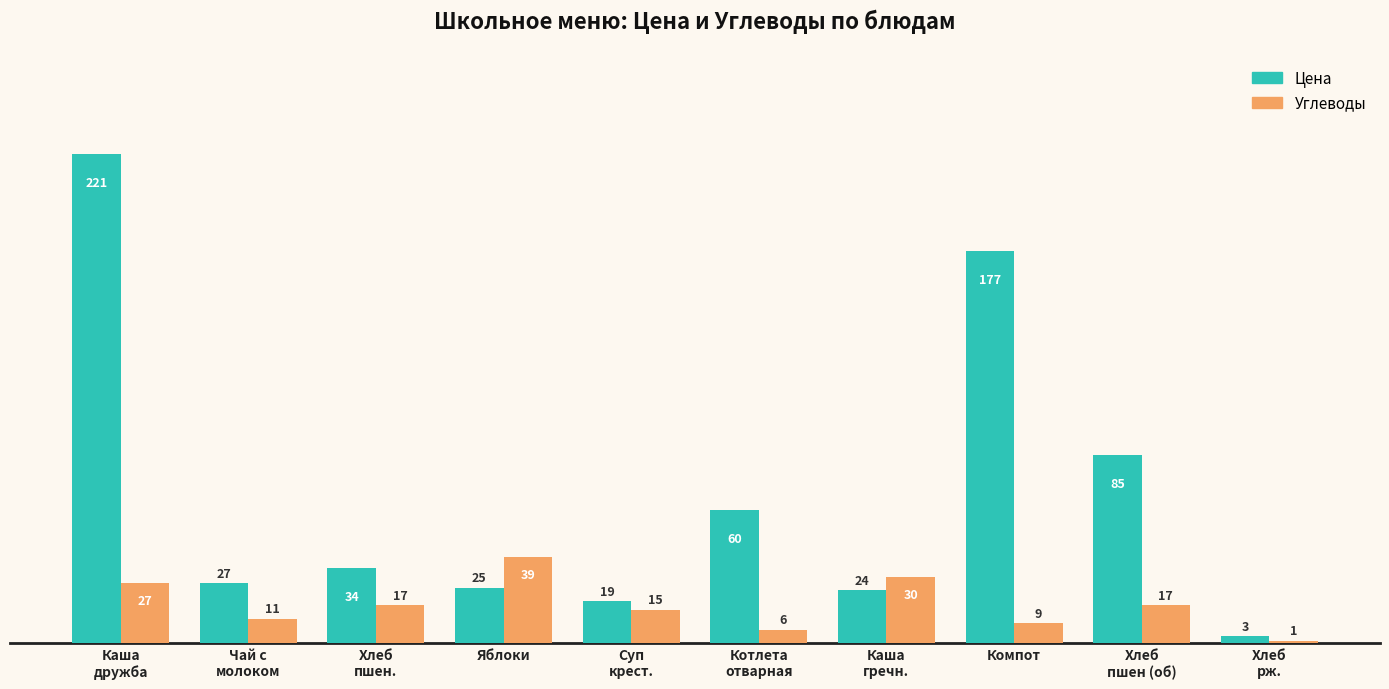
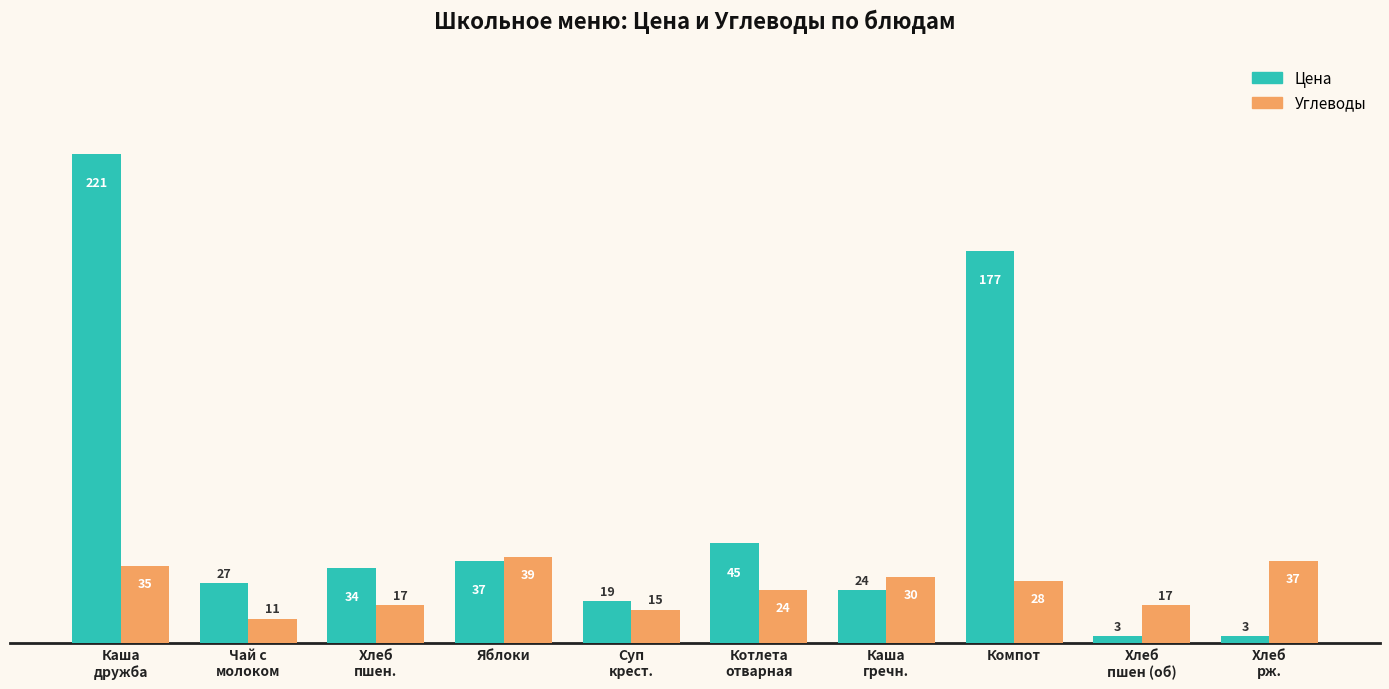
  {
    "Цена": {
      "Каша дружба": 221,
      "Чай с молоком": 27,
      "Хлеб пшен.": 34,
-     "Яблоки": 25,
+     "Яблоки": 37,
      "Суп крест.": 19,
-     "Котлета отварная": 60,
+     "Котлета отварная": 45,
      "Каша гречн.": 24,
      "Компот": 177,
-     "Хлеб пшен (об)": 85,
+     "Хлеб пшен (об)": 3,
      "Хлеб рж.": 3
    },
    "Углеводы": {
-     "Каша дружба": 27,
+     "Каша дружба": 35,
      "Чай с молоком": 11,
      "Хлеб пшен.": 17,
      "Яблоки": 39,
      "Суп крест.": 15,
-     "Котлета отварная": 6,
+     "Котлета отварная": 24,
      "Каша гречн.": 30,
-     "Компот": 9,
+     "Компот": 28,
      "Хлеб пшен (об)": 17,
-     "Хлеб рж.": 1
+     "Хлеб рж.": 37
    }
  }
